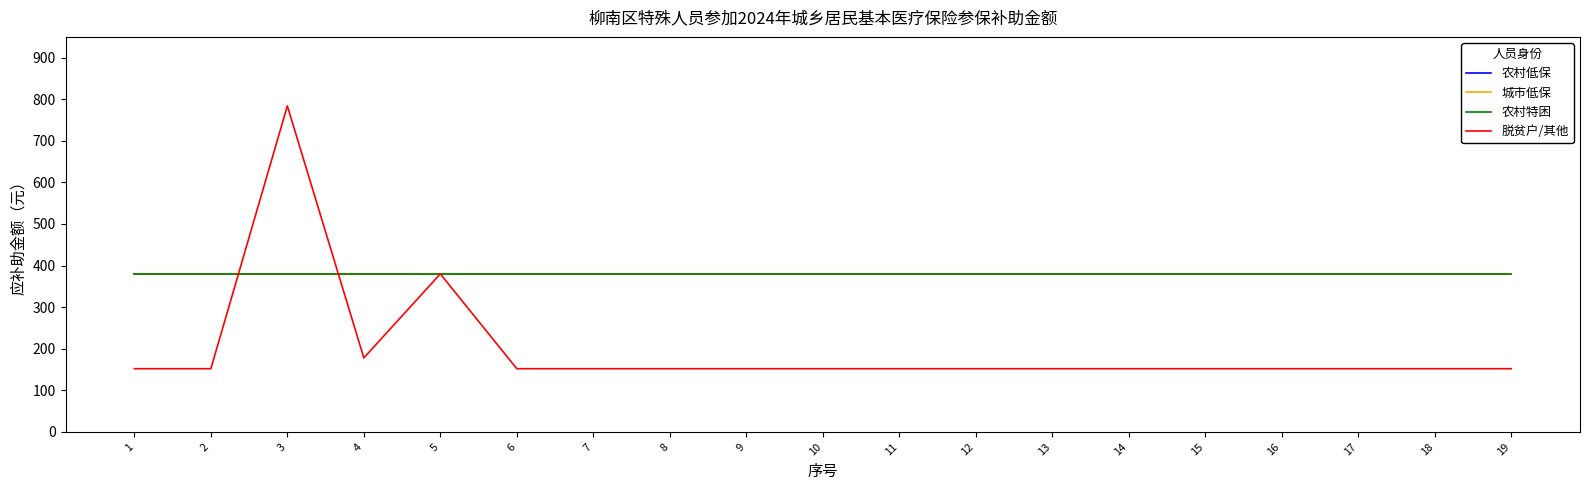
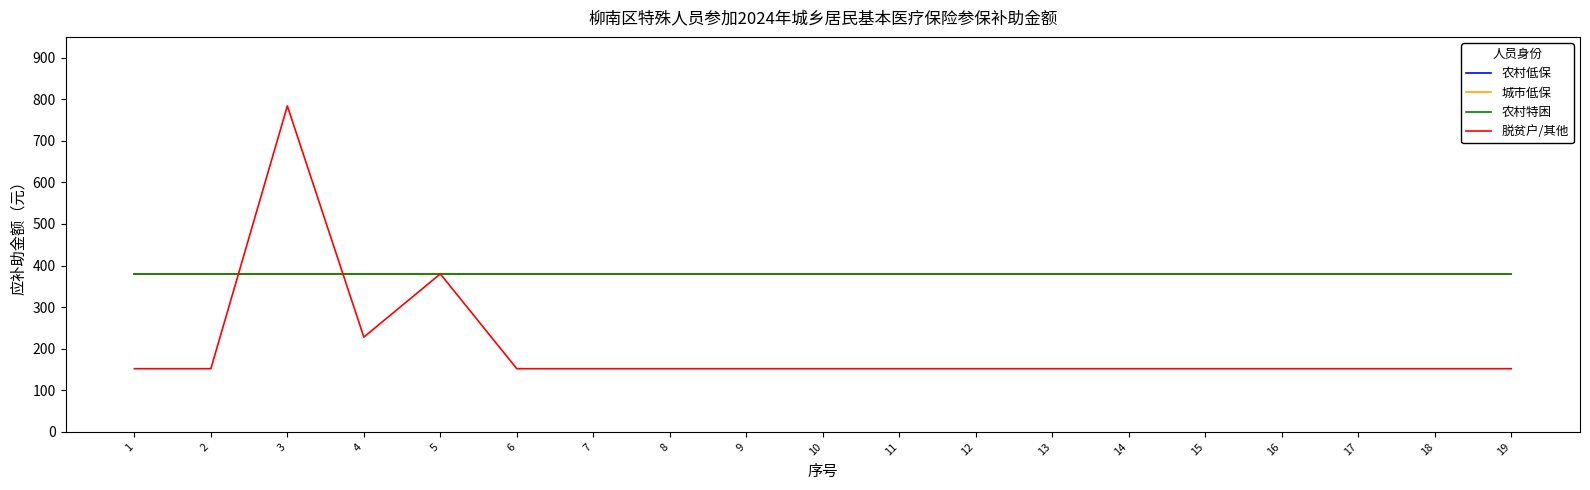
  {
    "农村特困": {
      "1": 380,
      "2": 380,
      "3": 380,
      "4": 380,
      "6": 380,
      "7": 380,
      "8": 380,
      "9": 380,
      "10": 380,
      "11": 380,
      "12": 380,
      "13": 380,
      "14": 380,
      "15": 380,
      "16": 380,
      "17": 380,
      "18": 380,
      "19": 380
    },
    "脱贫户/其他": {
      "1": 150,
      "2": 150,
      "3": 780,
-     "4": 180,
+     "4": 230,
      "6": 150,
      "7": 150,
      "8": 150,
      "9": 150,
      "10": 150,
      "11": 150,
      "12": 150,
      "13": 150,
      "14": 150,
      "15": 150,
      "16": 150,
      "17": 150,
      "18": 150,
      "19": 150
    }
  }
